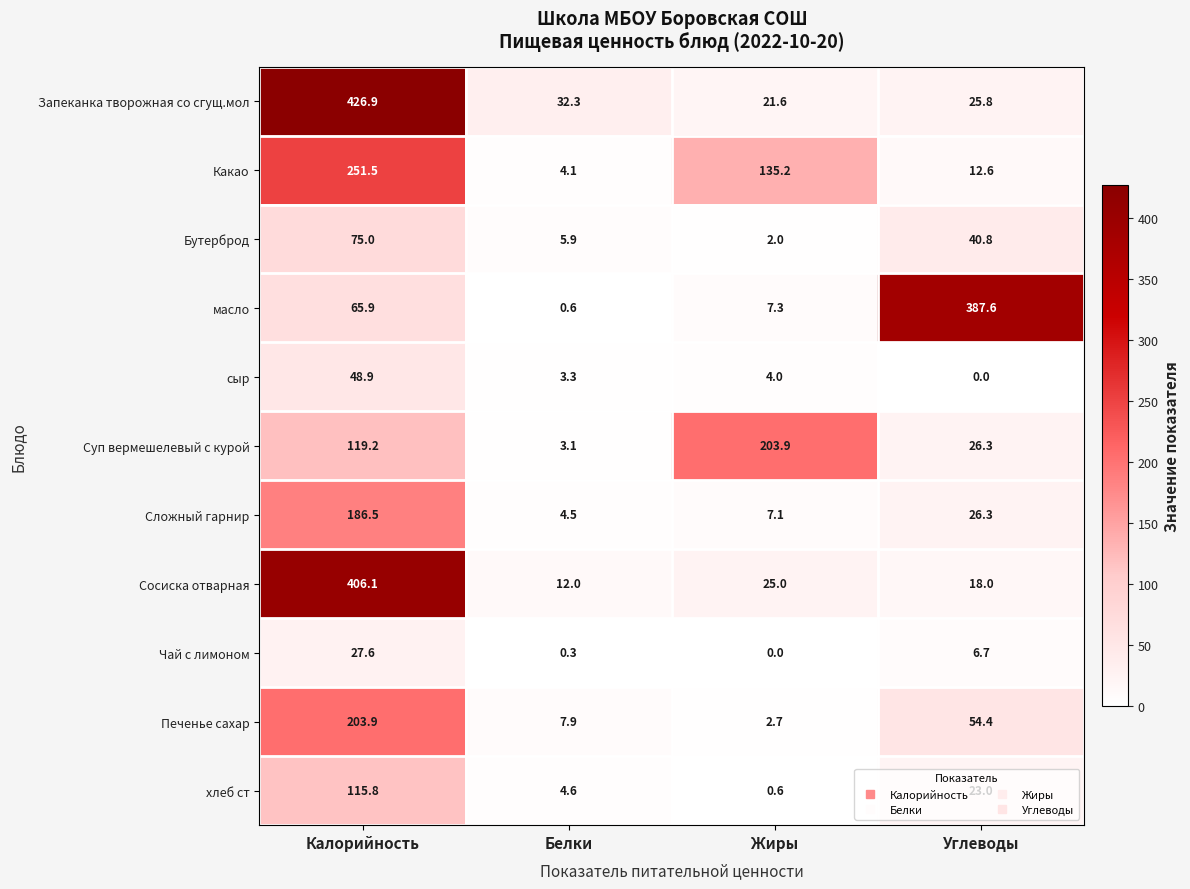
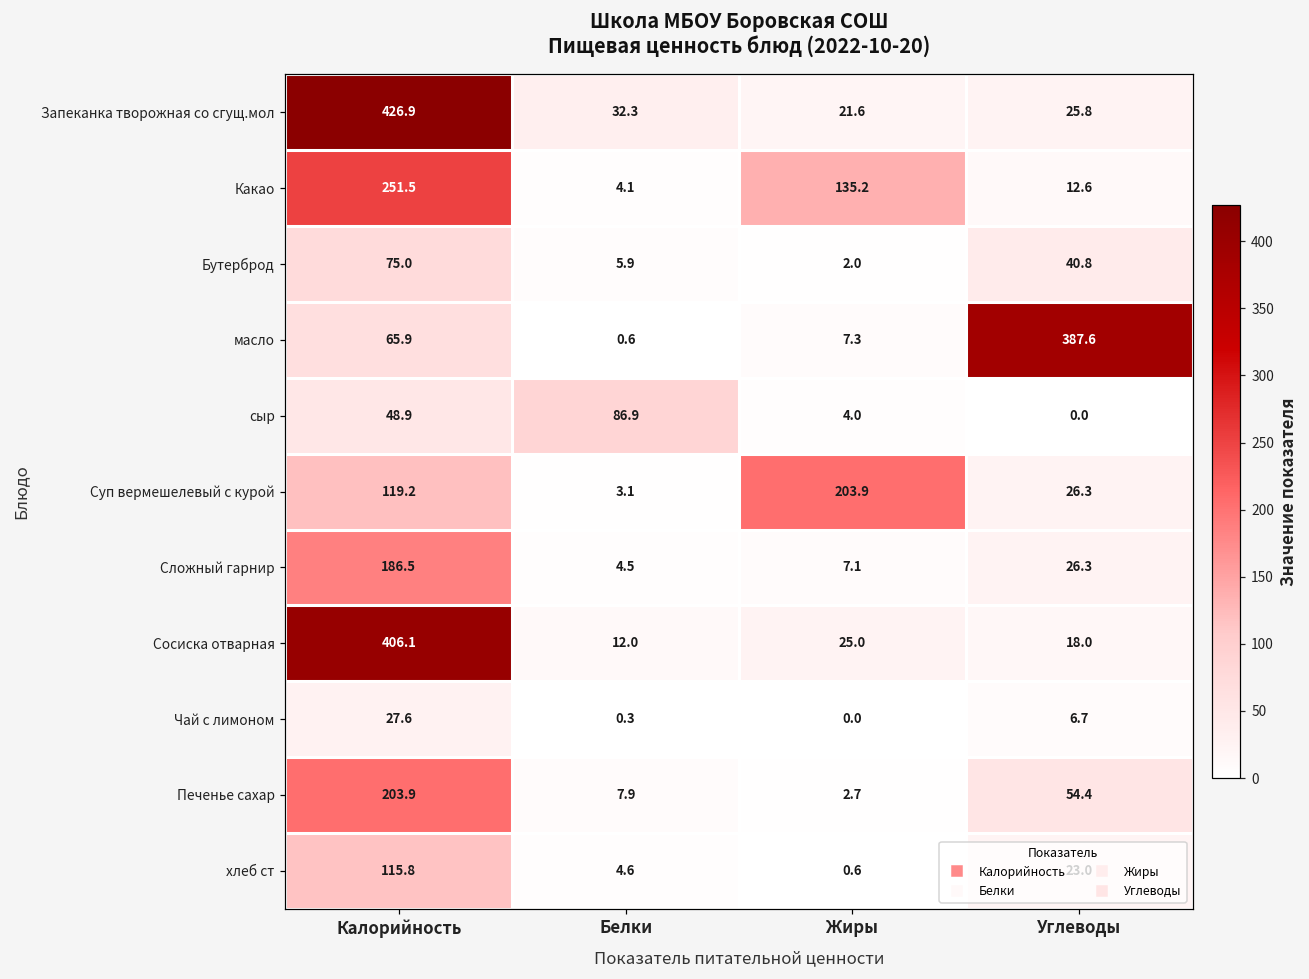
  {
    "сыр": {
-     "Белки": 3.3
+     "Белки": 86.9
    }
  }
